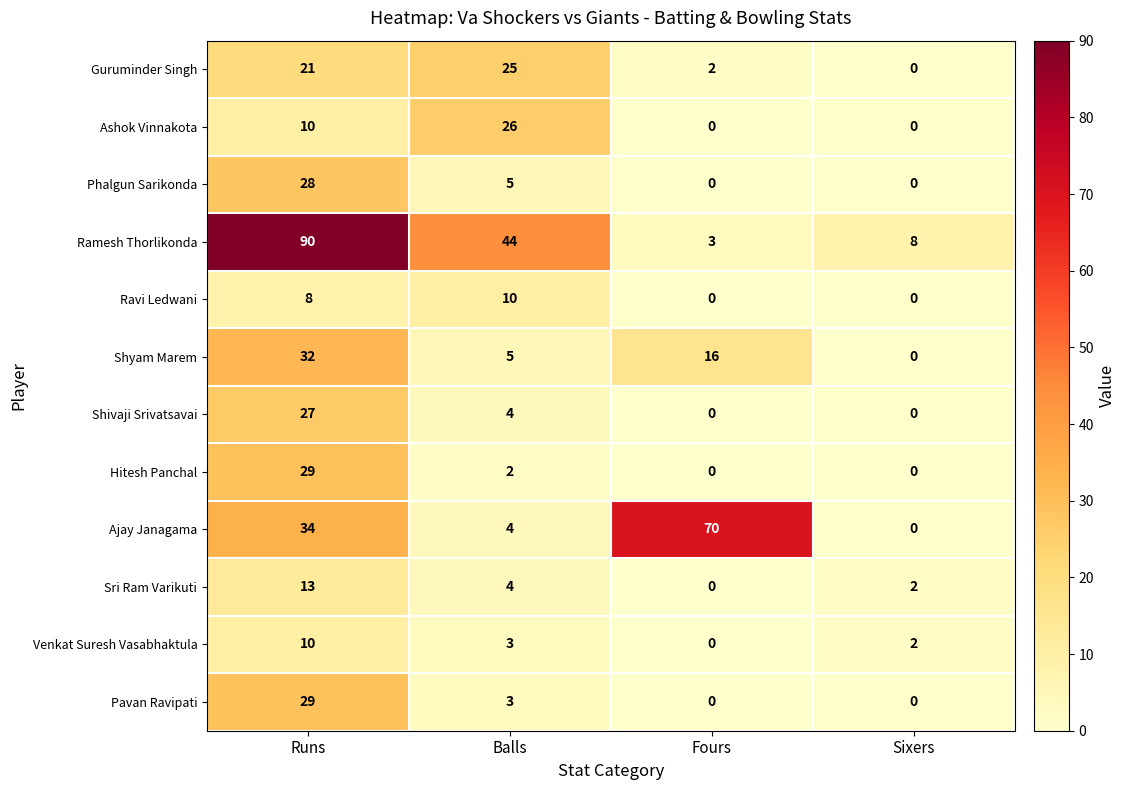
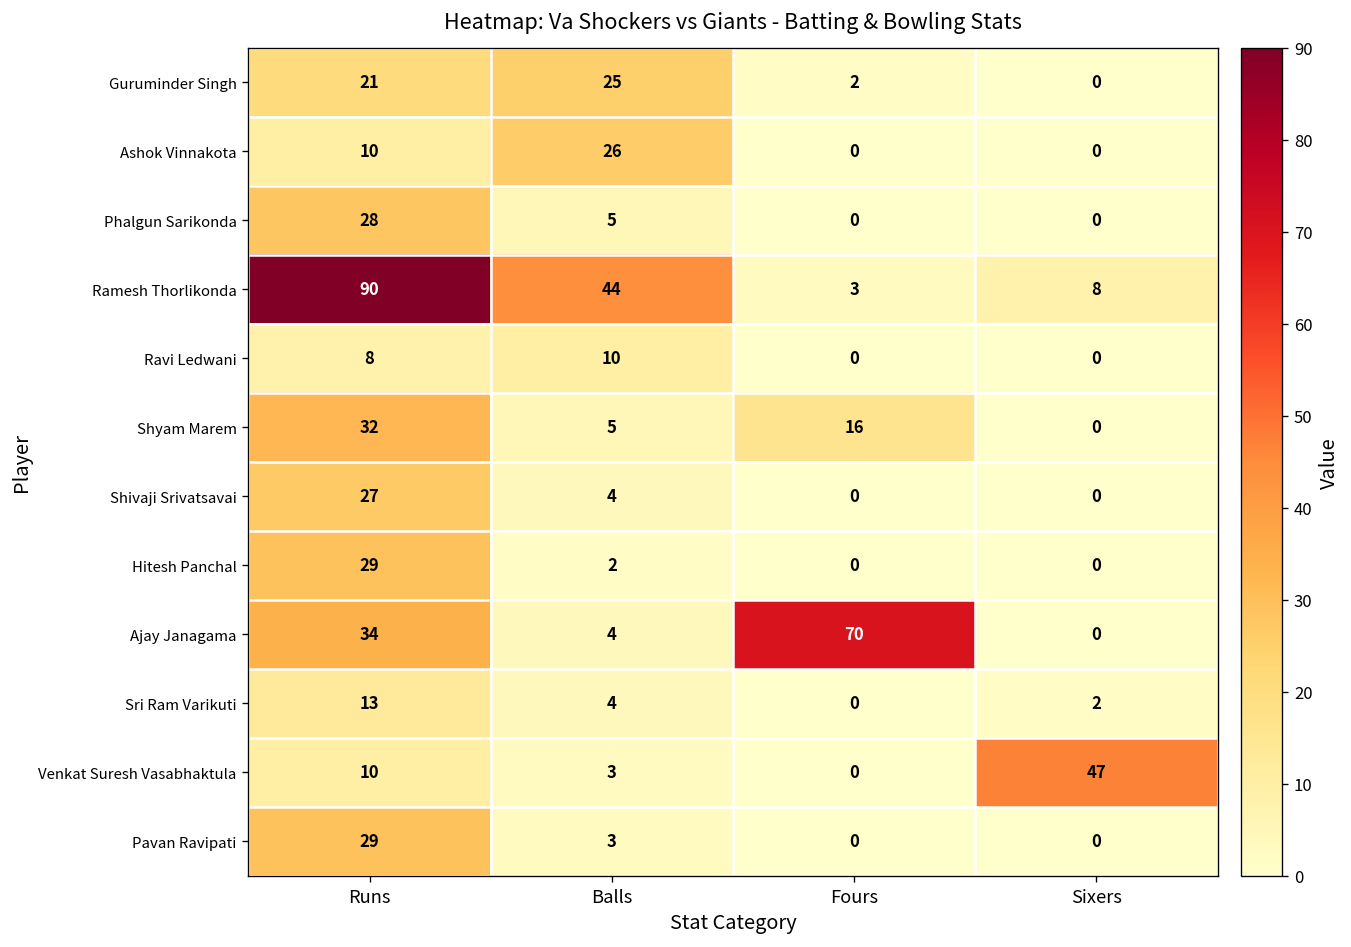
  {
    "Guruminder Singh": {
      "Runs": 21,
      "Balls": 25,
      "Fours": 2,
      "Sixers": 0
    },
    "Ashok Vinnakota": {
      "Runs": 10,
      "Balls": 26,
      "Fours": 0,
      "Sixers": 0
    },
    "Phalgun Sarikonda": {
      "Runs": 28,
      "Balls": 5,
      "Fours": 0,
      "Sixers": 0
    },
    "Ramesh Thorlikonda": {
      "Runs": 90,
      "Balls": 44,
      "Fours": 3,
      "Sixers": 8
    },
    "Ravi Ledwani": {
      "Runs": 8,
      "Balls": 10,
      "Fours": 0,
      "Sixers": 0
    },
    "Shyam Marem": {
      "Runs": 32,
      "Balls": 5,
      "Fours": 16,
      "Sixers": 0
    },
    "Shivaji Srivatsavai": {
      "Runs": 27,
      "Balls": 4,
      "Fours": 0,
      "Sixers": 0
    },
    "Hitesh Panchal": {
      "Runs": 29,
      "Balls": 2,
      "Fours": 0,
      "Sixers": 0
    },
    "Ajay Janagama": {
      "Runs": 34,
      "Balls": 4,
      "Fours": 70,
      "Sixers": 0
    },
    "Sri Ram Varikuti": {
      "Runs": 13,
      "Balls": 4,
      "Fours": 0,
      "Sixers": 2
    },
    "Venkat Suresh Vasabhaktula": {
      "Runs": 10,
      "Balls": 3,
      "Fours": 0,
-     "Sixers": 2
+     "Sixers": 47
    },
    "Pavan Ravipati": {
      "Runs": 29,
      "Balls": 3,
      "Fours": 0,
      "Sixers": 0
    }
  }
